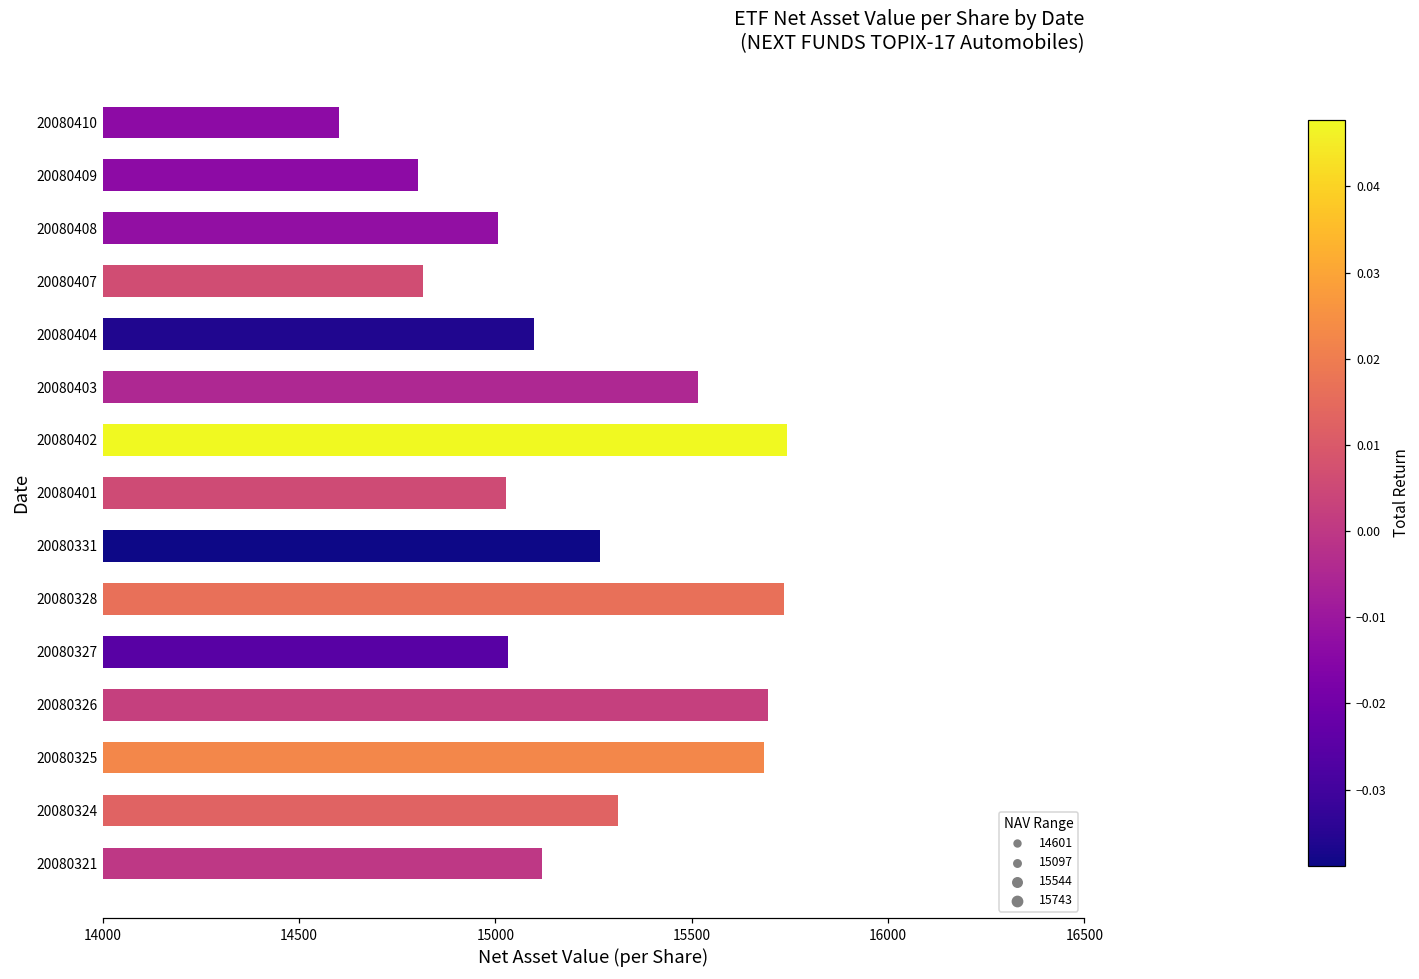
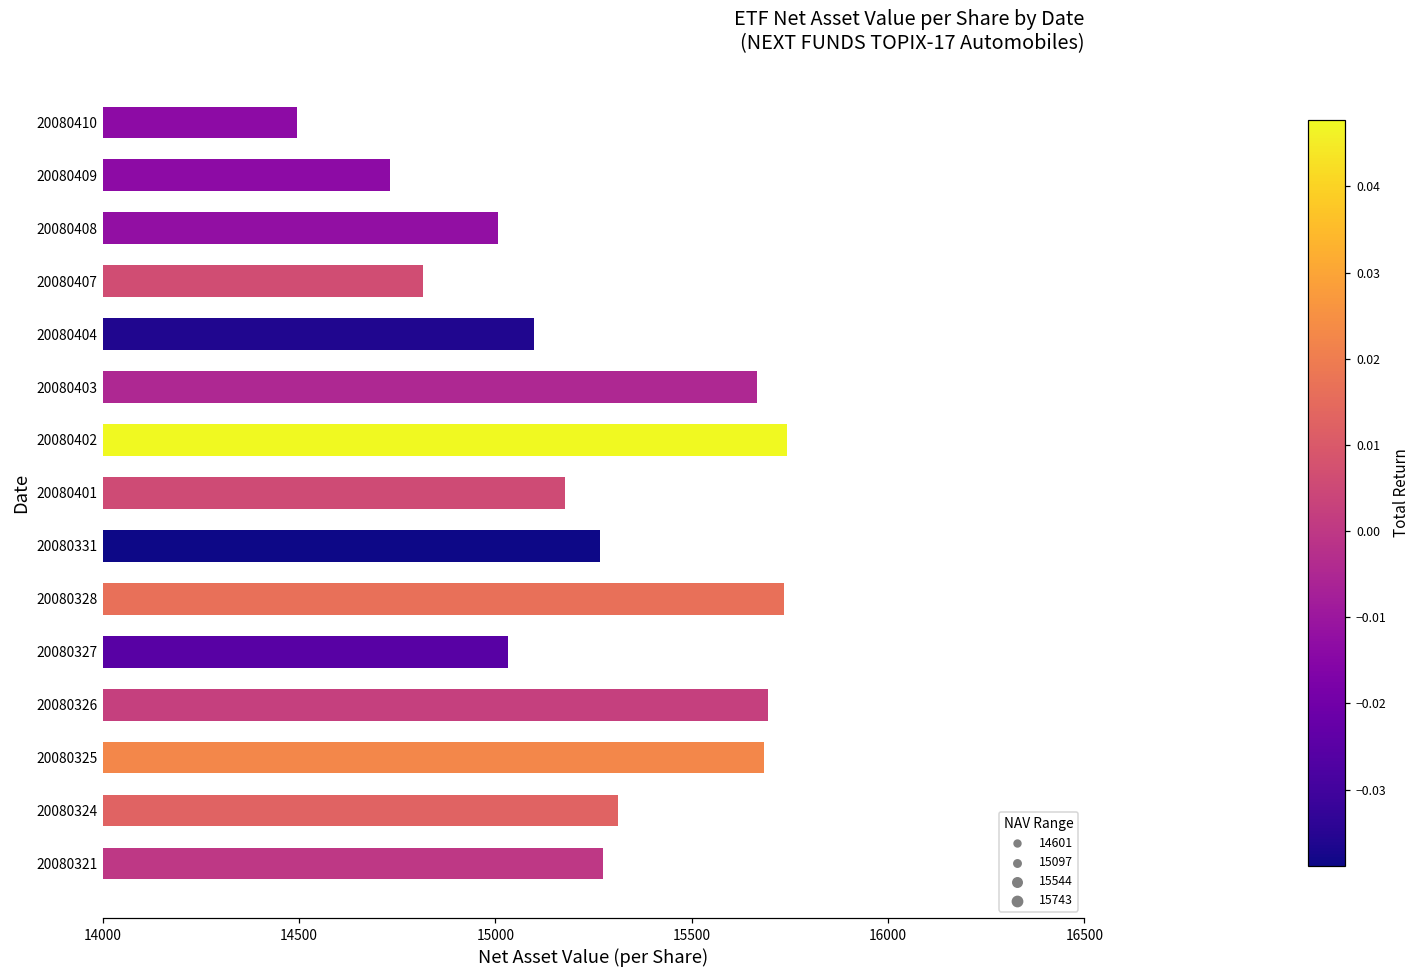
  {
-   "20080410": 14600,
-   "20080409": 14800,
+   "20080410": 14500,
+   "20080409": 14730,
    "20080408": 15010,
    "20080407": 14810,
    "20080404": 15100,
-   "20080403": 15520,
+   "20080403": 15670,
    "20080402": 15740,
-   "20080401": 15030,
+   "20080401": 15180,
    "20080331": 15270,
    "20080328": 15730,
    "20080327": 15030,
    "20080326": 15690,
    "20080325": 15690,
    "20080324": 15310,
-   "20080321": 15120
+   "20080321": 15270
  }
